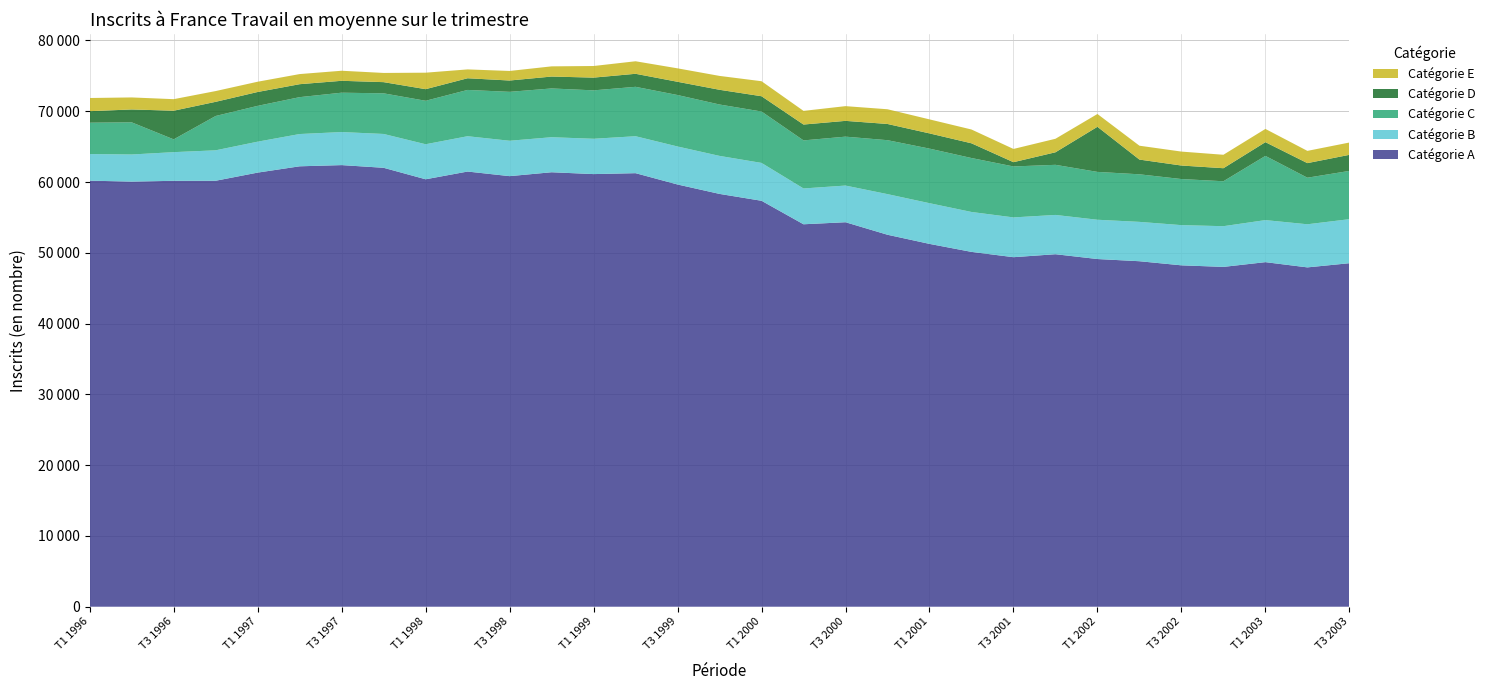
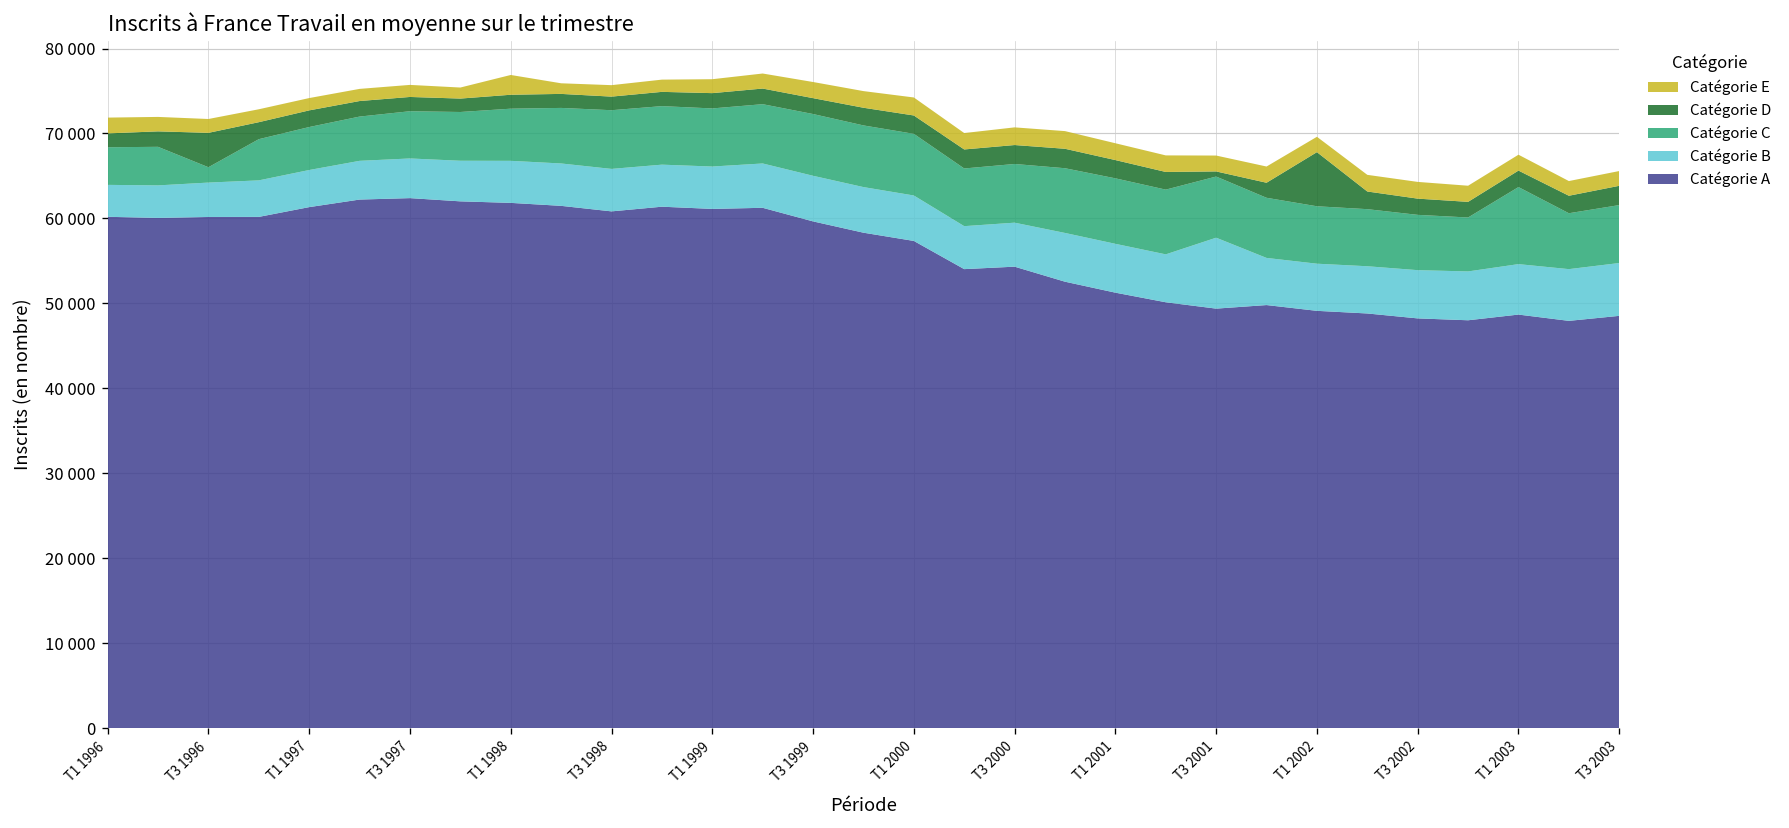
  {
    "Catégorie A": {
      "T1 1996": 60000,
      "T3 1996": 60000,
      "T1 1997": 61000,
      "T3 1997": 62000,
-     "T1 1998": 60000,
+     "T1 1998": 62000,
      "T3 1998": 61000,
      "T1 1999": 61000,
      "T3 1999": 60000,
      "T1 2000": 57000,
      "T3 2000": 54000,
      "T1 2001": 51000,
      "T3 2001": 49000,
      "T1 2002": 49000,
      "T3 2002": 48000,
      "T1 2003": 49000,
      "T3 2003": 49000
    },
    "Catégorie B": {
      "T1 1996": 4000,
      "T3 1996": 4000,
      "T1 1997": 4000,
      "T3 1997": 5000,
      "T1 1998": 5000,
      "T3 1998": 5000,
      "T1 1999": 5000,
      "T3 1999": 5000,
      "T1 2000": 5000,
      "T3 2000": 5000,
      "T1 2001": 6000,
-     "T3 2001": 6000,
+     "T3 2001": 8000,
      "T1 2002": 6000,
      "T3 2002": 6000,
      "T1 2003": 6000,
      "T3 2003": 6000
    },
    "Catégorie C": {
      "T1 1996": 4000,
      "T3 1996": 2000,
      "T1 1997": 5000,
      "T3 1997": 6000,
      "T1 1998": 6000,
      "T3 1998": 7000,
      "T1 1999": 7000,
      "T3 1999": 7000,
      "T1 2000": 7000,
      "T3 2000": 7000,
      "T1 2001": 8000,
      "T3 2001": 7000,
      "T1 2002": 7000,
      "T3 2002": 7000,
      "T1 2003": 9000,
      "T3 2003": 7000
    },
    "Catégorie D": {
      "T1 1996": 2000,
      "T3 1996": 4000,
      "T1 1997": 2000,
      "T3 1997": 2000,
      "T1 1998": 2000,
      "T3 1998": 2000,
      "T1 1999": 2000,
      "T3 1999": 2000,
      "T1 2000": 2000,
      "T3 2000": 2000,
      "T1 2001": 2000,
      "T3 2001": 1000,
      "T1 2002": 6000,
      "T3 2002": 2000,
      "T1 2003": 2000,
      "T3 2003": 2000
    },
    "Catégorie E": {
      "T1 1996": 2000,
      "T3 1996": 2000,
      "T1 1997": 1000,
      "T3 1997": 1000,
      "T1 1998": 2000,
      "T3 1998": 1000,
      "T1 1999": 2000,
      "T3 1999": 2000,
      "T1 2000": 2000,
      "T3 2000": 2000,
      "T1 2001": 2000,
      "T3 2001": 2000,
      "T1 2002": 2000,
      "T3 2002": 2000,
      "T1 2003": 2000,
      "T3 2003": 2000
    }
  }
